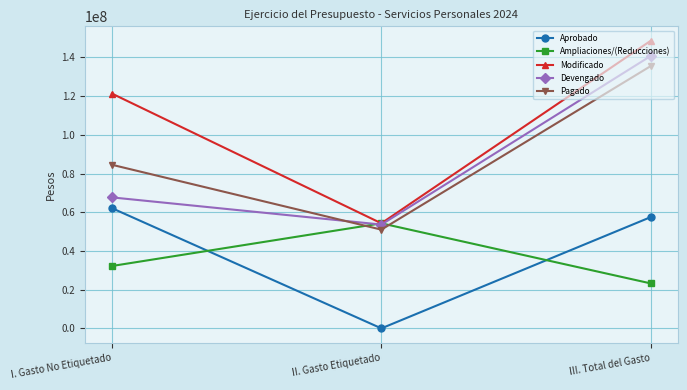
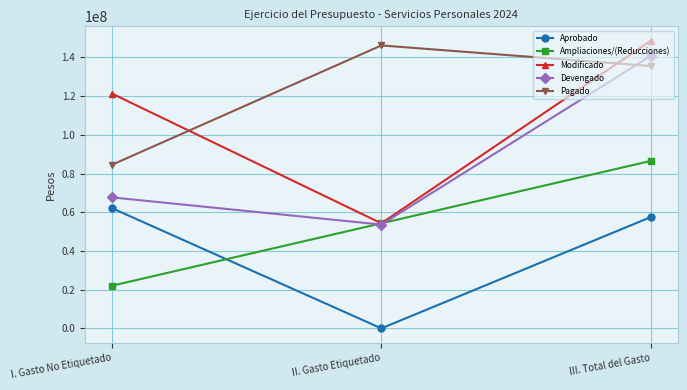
  {
    "Aprobado": {
      "I. Gasto No Etiquetado": 62000000,
      "II. Gasto Etiquetado": 0,
      "III. Total del Gasto": 58000000
    },
    "Ampliaciones/(Reducciones)": {
-     "I. Gasto No Etiquetado": 32000000,
-     "III. Total del Gasto": 23000000
+     "I. Gasto No Etiquetado": 22000000,
+     "III. Total del Gasto": 87000000
    },
    "Modificado": {
      "I. Gasto No Etiquetado": 121000000
    },
    "Devengado": {
      "I. Gasto No Etiquetado": 68000000
    },
    "Pagado": {
      "I. Gasto No Etiquetado": 85000000,
-     "II. Gasto Etiquetado": 51000000
+     "II. Gasto Etiquetado": 146000000
    }
  }
